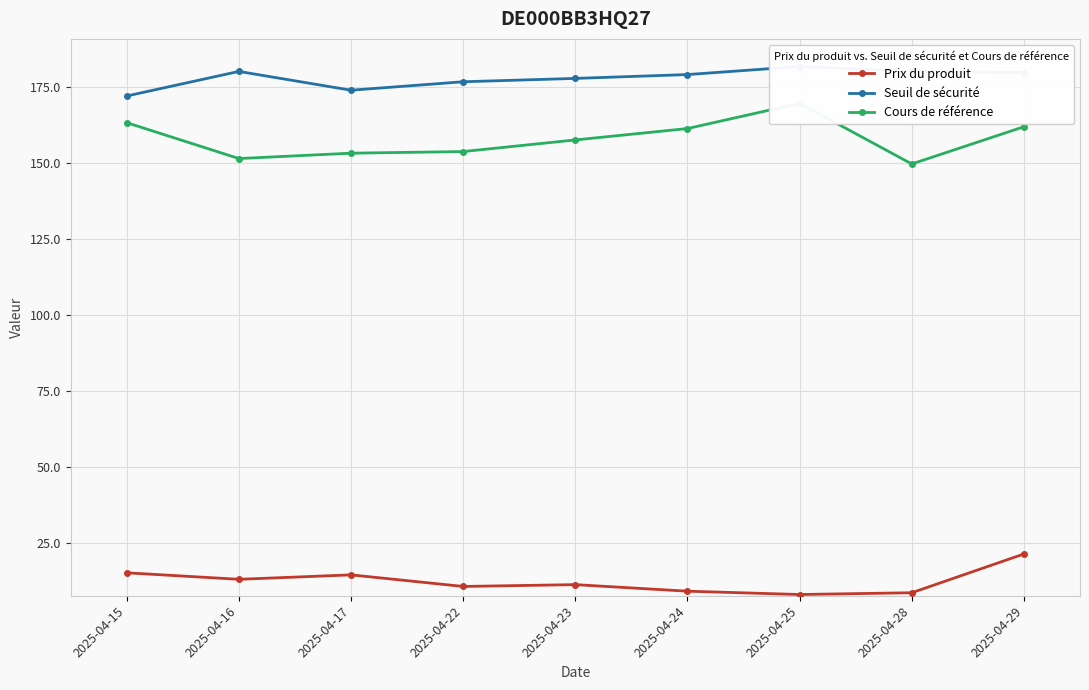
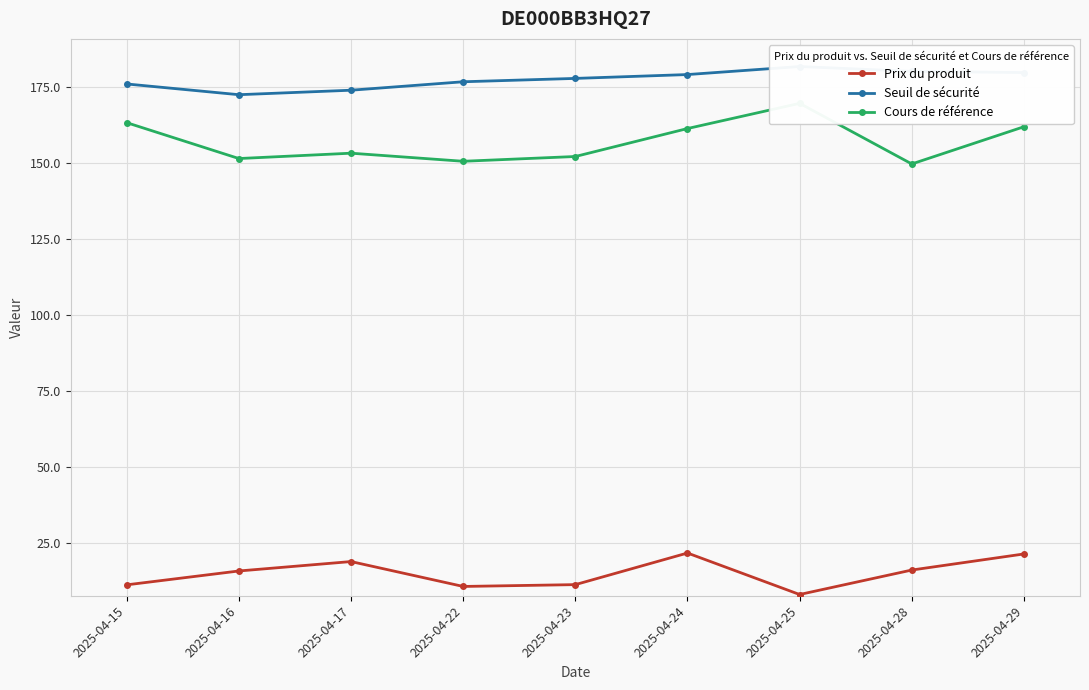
  {
    "Prix du produit": {
-     "2025-04-15": 15,
-     "2025-04-16": 13,
-     "2025-04-17": 15,
+     "2025-04-15": 11,
+     "2025-04-16": 16,
+     "2025-04-17": 19,
      "2025-04-22": 11,
      "2025-04-23": 11,
-     "2025-04-24": 9,
+     "2025-04-24": 22,
      "2025-04-25": 8,
-     "2025-04-28": 9,
+     "2025-04-28": 16,
      "2025-04-29": 22
    },
    "Seuil de sécurité": {
-     "2025-04-15": 172,
-     "2025-04-16": 180,
+     "2025-04-15": 176,
+     "2025-04-16": 173,
      "2025-04-17": 174,
      "2025-04-22": 177,
      "2025-04-23": 178,
      "2025-04-24": 179
    },
    "Cours de référence": {
      "2025-04-15": 163,
      "2025-04-16": 152,
      "2025-04-17": 153,
-     "2025-04-22": 154,
-     "2025-04-23": 158,
+     "2025-04-22": 151,
+     "2025-04-23": 152,
      "2025-04-24": 161,
      "2025-04-28": 150,
      "2025-04-29": 162
    }
  }
